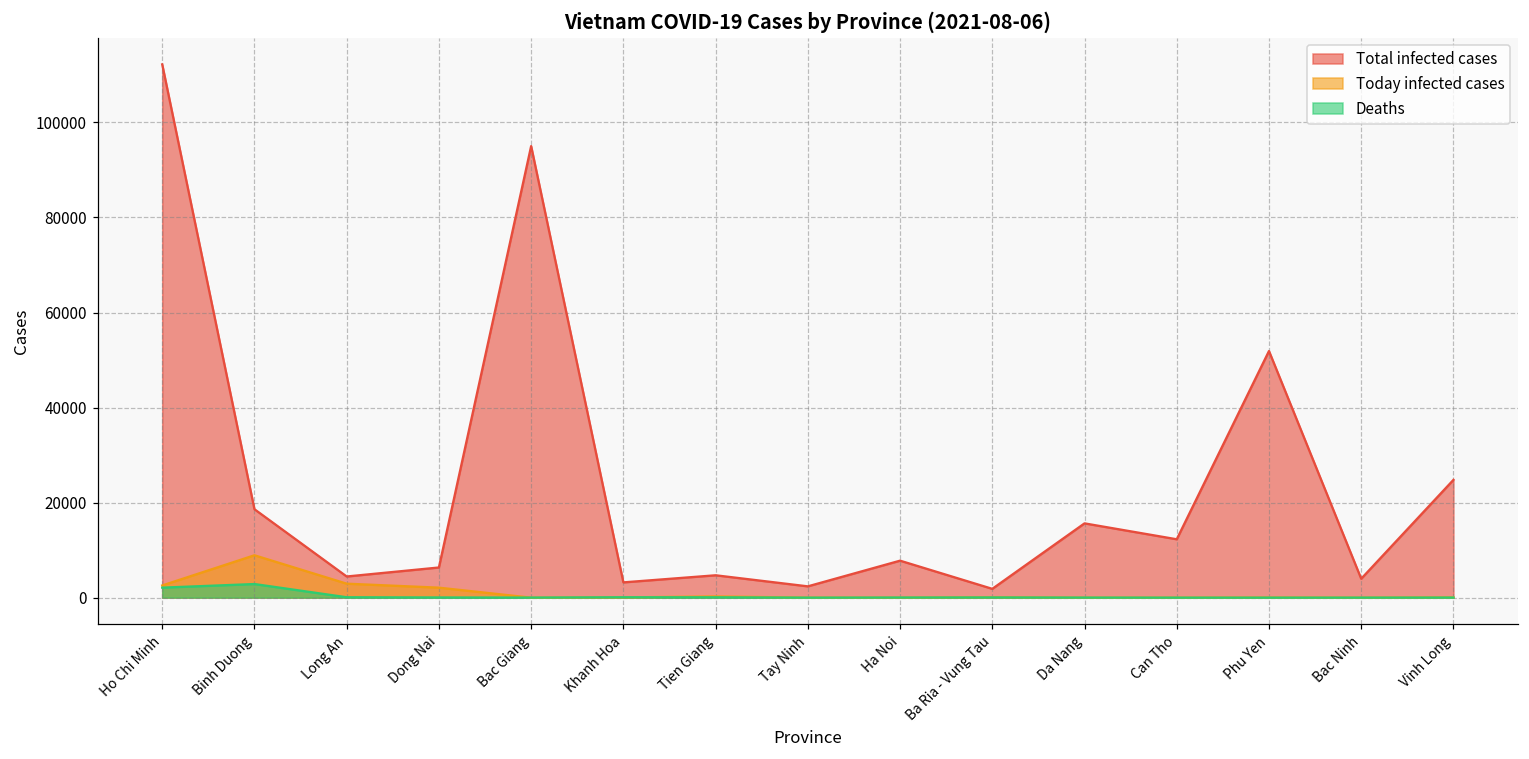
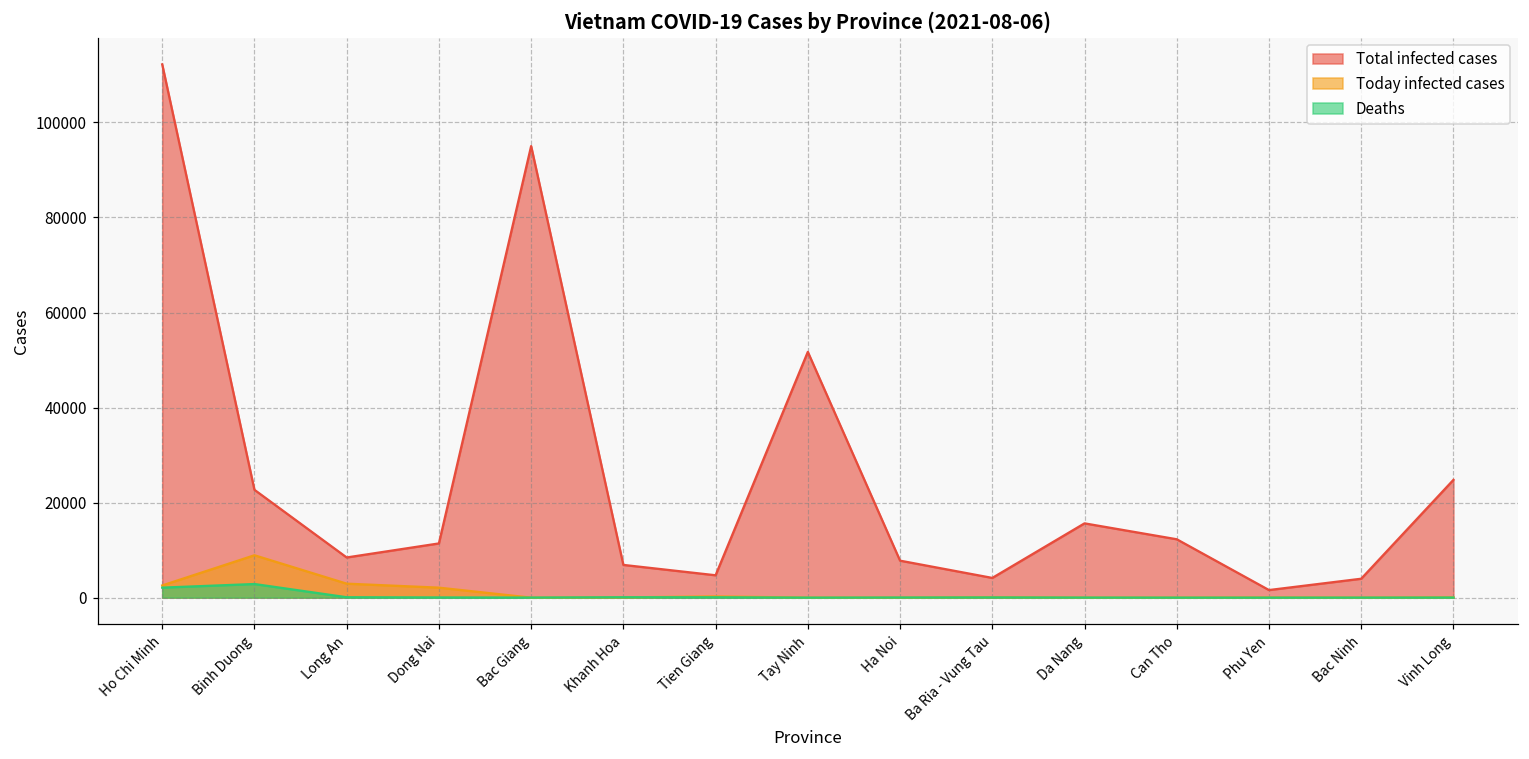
  {
    "Total infected cases": {
      "Ho Chi Minh": 112000,
-     "Binh Duong": 19000,
-     "Long An": 4000,
-     "Dong Nai": 6000,
+     "Binh Duong": 23000,
+     "Long An": 8000,
+     "Dong Nai": 11000,
      "Bac Giang": 95000,
-     "Khanh Hoa": 3000,
+     "Khanh Hoa": 7000,
      "Tien Giang": 5000,
-     "Tay Ninh": 2000,
+     "Tay Ninh": 52000,
      "Ha Noi": 8000,
-     "Ba Ria - Vung Tau": 2000,
+     "Ba Ria - Vung Tau": 4000,
      "Da Nang": 16000,
      "Can Tho": 12000,
-     "Phu Yen": 52000,
+     "Phu Yen": 2000,
      "Bac Ninh": 4000,
      "Vinh Long": 25000
    },
    "Today infected cases": {
      "Binh Duong": 9000,
      "Long An": 3000,
      "Dong Nai": 2000
    },
    "Deaths": {
      "Binh Duong": 3000,
      "Long An": 0,
      "Dong Nai": 0
    }
  }
